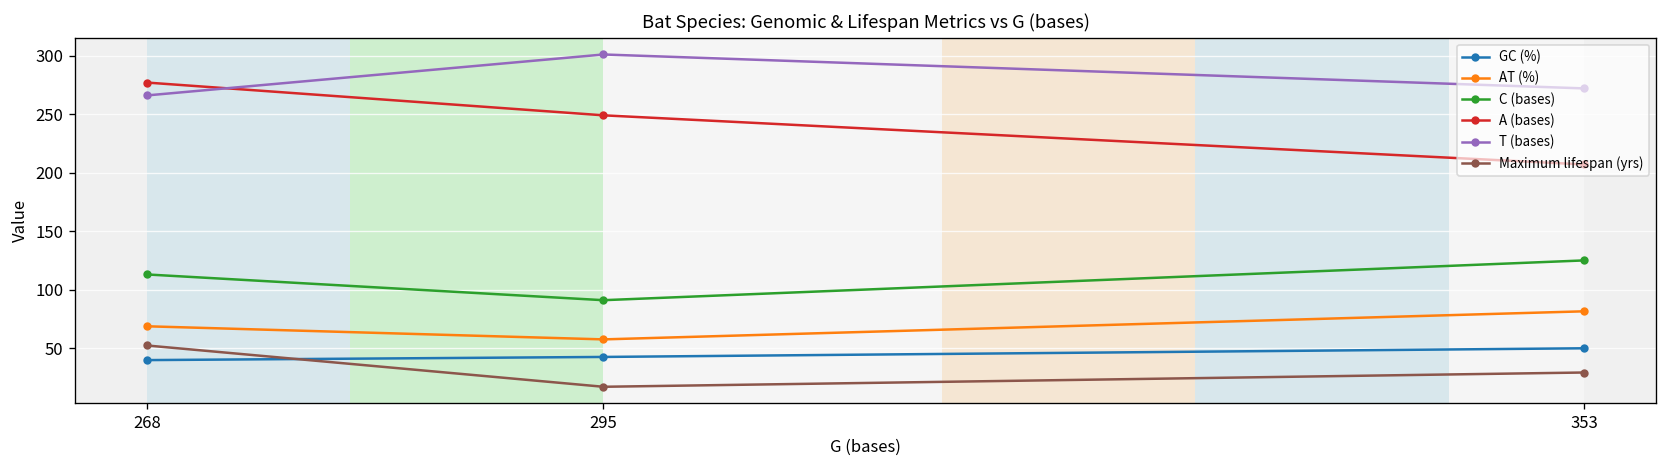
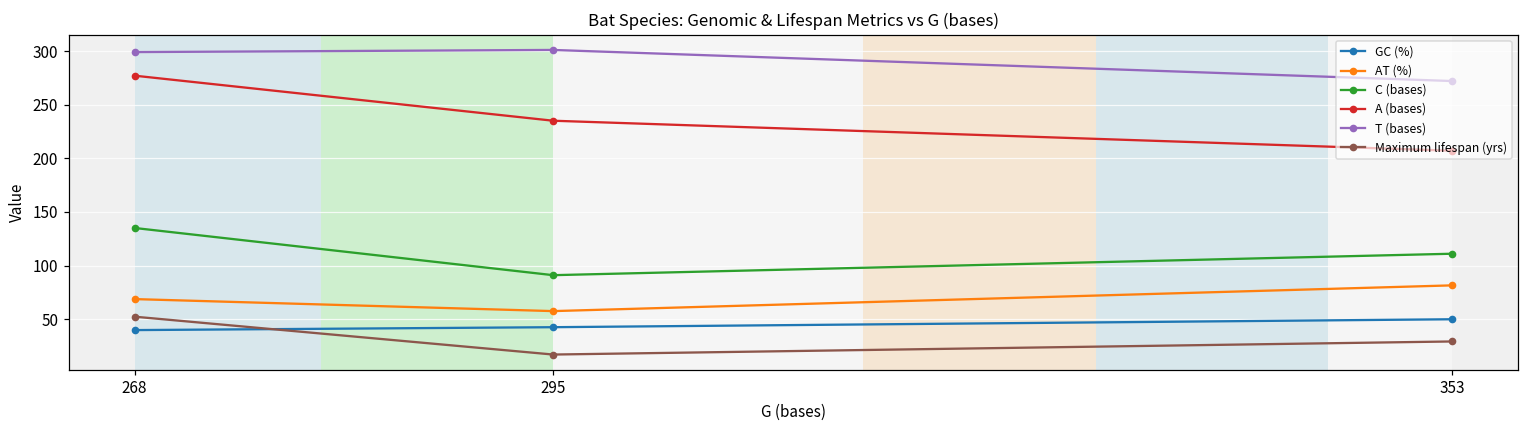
  {
    "GC (%)": {
      "268": 40,
      "295": 40,
      "353": 50
    },
    "AT (%)": {
      "268": 70,
      "295": 60,
      "353": 80
    },
    "C (bases)": {
-     "268": 110,
+     "268": 140,
      "295": 90,
-     "353": 130
+     "353": 110
    },
    "A (bases)": {
      "268": 280,
-     "295": 250
+     "295": 240
    },
    "T (bases)": {
-     "268": 270,
+     "268": 300,
      "295": 300
    },
    "Maximum lifespan (yrs)": {
      "268": 50,
      "295": 20,
      "353": 30
    }
  }
